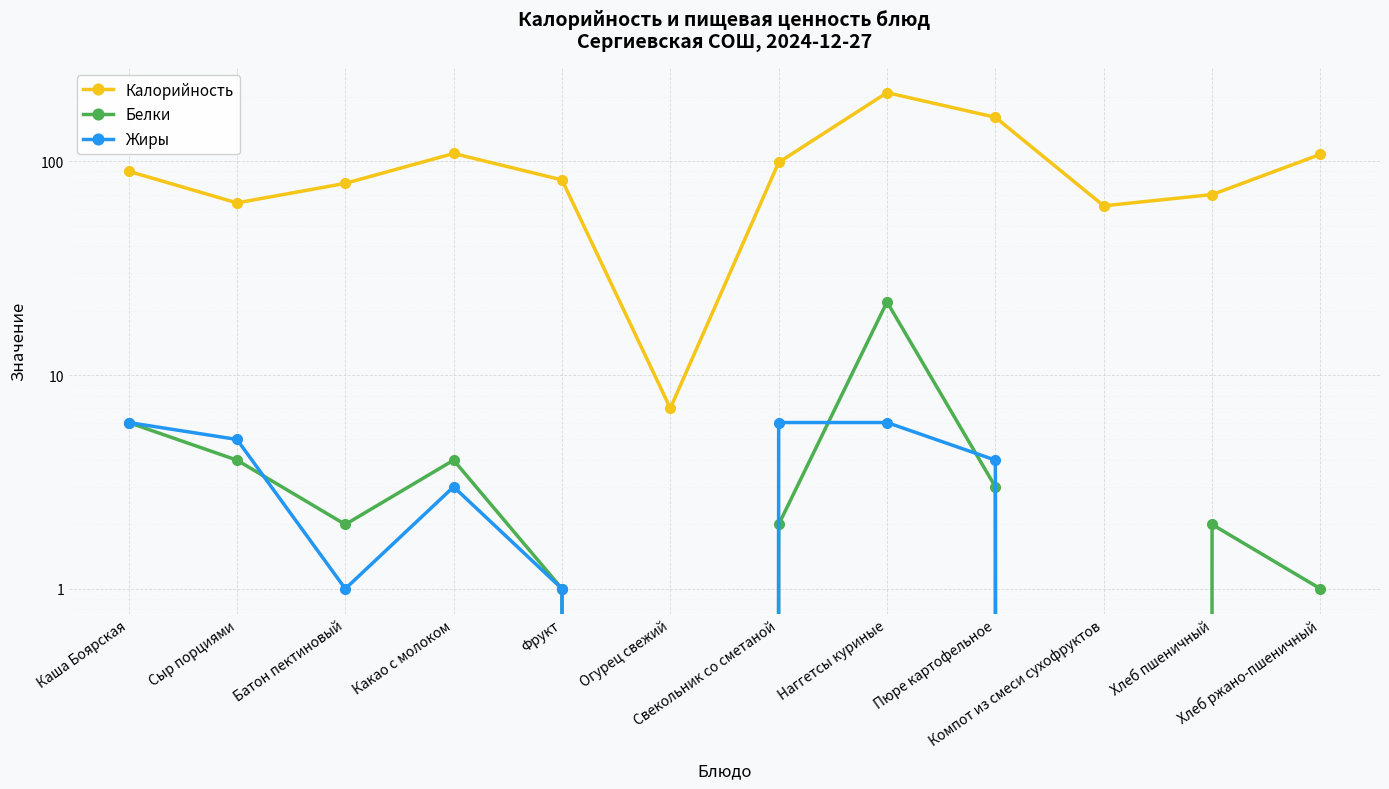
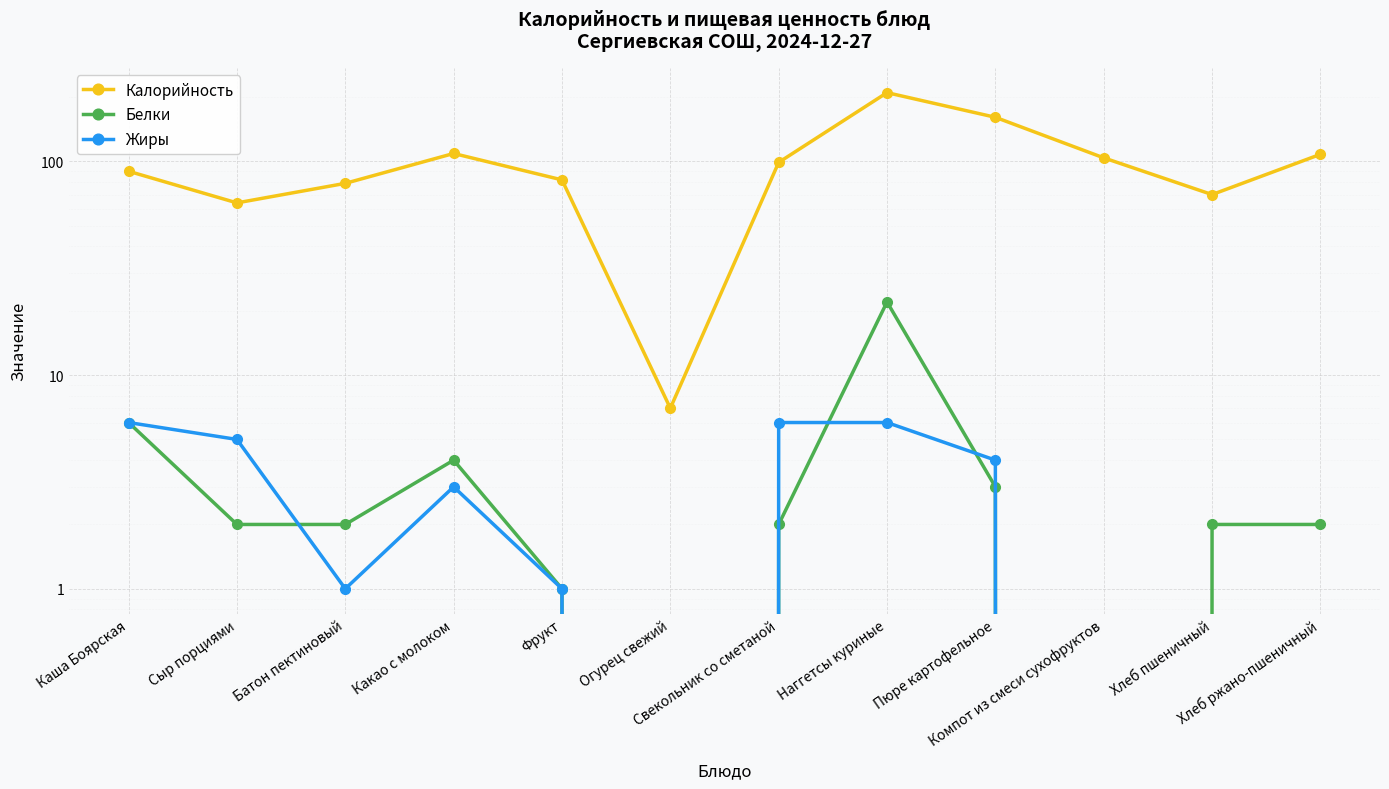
  {
    "Калорийность": {
      "Каша Боярская": 90,
      "Сыр порциями": 64,
      "Батон пектиновый": 79,
      "Какао с молоком": 110,
      "Фрукт": 82,
      "Огурец свежий": 7,
      "Свекольник со сметаной": 100,
      "Наггетсы куриные": 210,
      "Пюре картофельное": 160,
-     "Компот из смеси сухофруктов": 62,
+     "Компот из смеси сухофруктов": 100,
      "Хлеб пшеничный": 70,
      "Хлеб ржано-пшеничный": 110
    },
    "Белки": {
-     "Сыр порциями": 4,
+     "Сыр порциями": 2,
      "Батон пектиновый": 2,
      "Какао с молоком": 4,
      "Свекольник со сметаной": 2,
      "Наггетсы куриные": 22,
      "Пюре картофельное": 3,
      "Хлеб пшеничный": 2,
-     "Хлеб ржано-пшеничный": 1
+     "Хлеб ржано-пшеничный": 2
    },
    "Жиры": {
      "Сыр порциями": 5,
      "Батон пектиновый": 1,
      "Какао с молоком": 3,
      "Свекольник со сметаной": 6,
      "Наггетсы куриные": 6,
      "Пюре картофельное": 4
    }
  }
